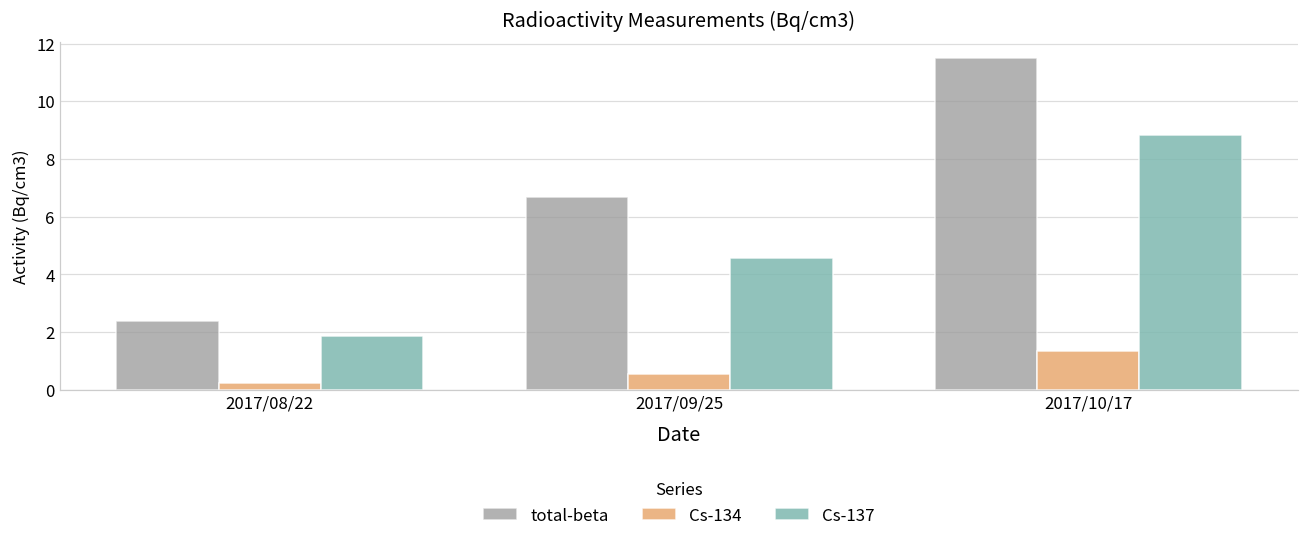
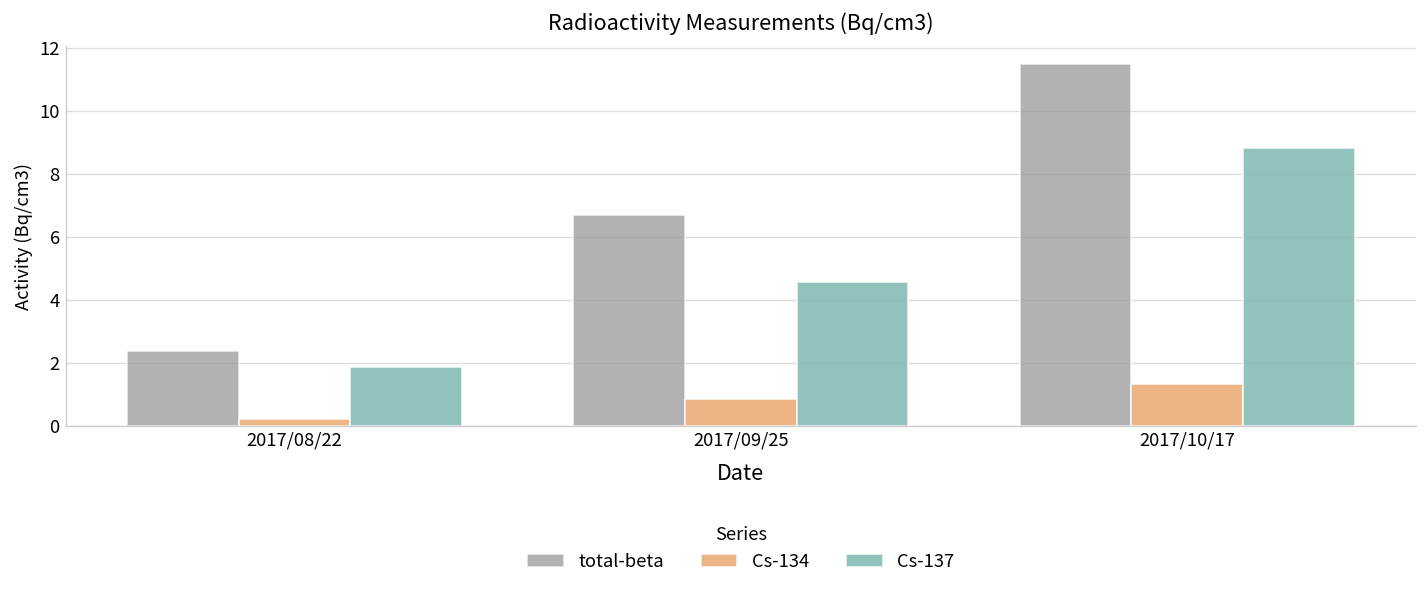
  {
    "Cs-134": {
      "2017/08/22": 0.2,
-     "2017/09/25": 0.5,
+     "2017/09/25": 0.8,
      "2017/10/17": 1.3
    }
  }
